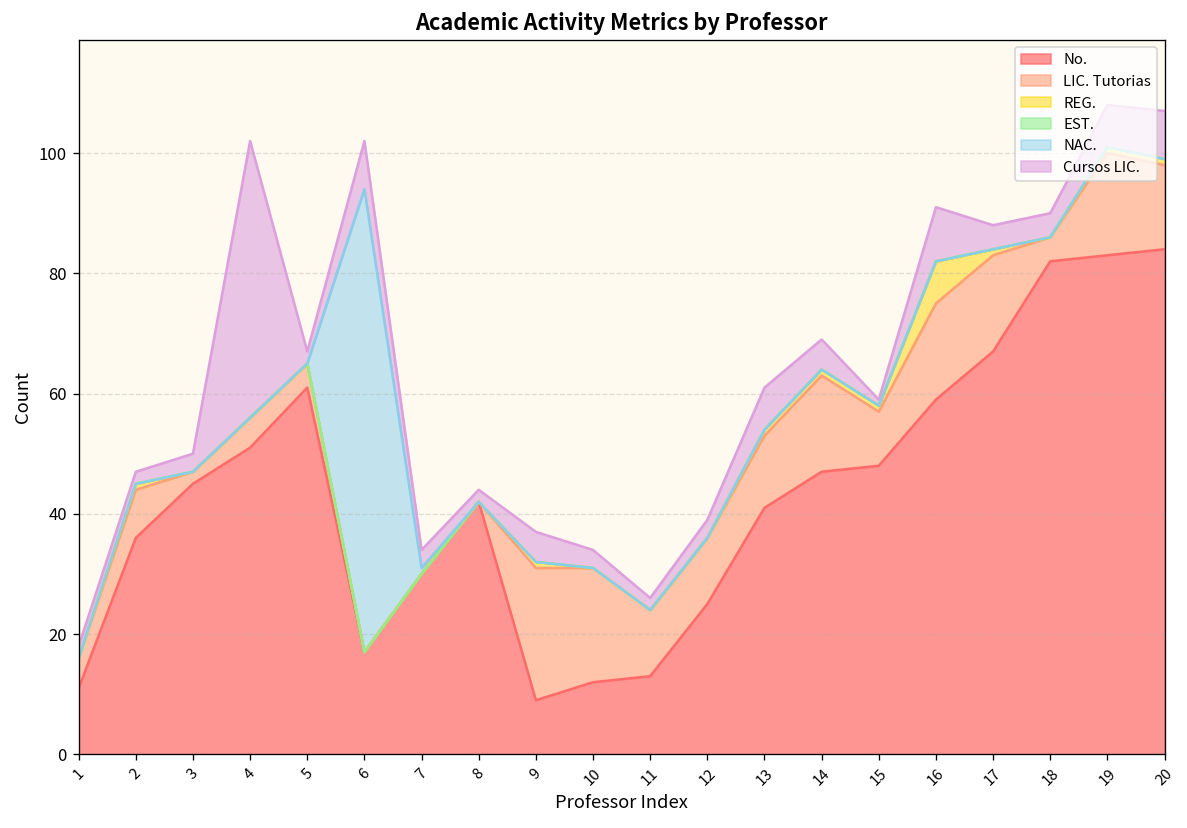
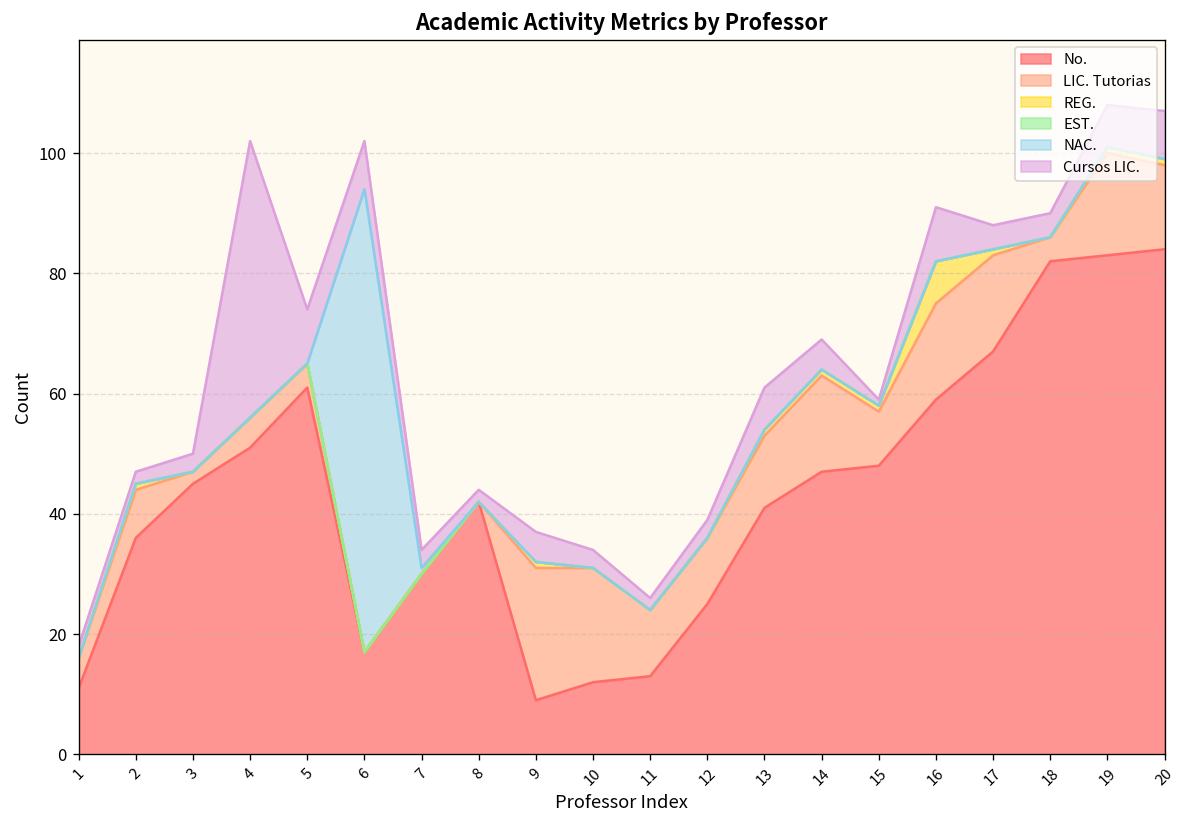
  {
    "NAC.": {
      "6": 77,
      "7": 1
    },
    "Cursos LIC.": {
      "1": 2,
      "2": 2,
      "3": 3,
      "4": 46,
-     "5": 2,
+     "5": 9,
      "6": 8,
      "7": 3,
      "8": 2,
      "9": 5,
      "10": 3,
      "11": 2,
      "12": 3,
      "13": 7,
      "14": 5,
      "15": 1,
      "16": 9,
      "17": 4,
      "18": 4,
      "20": 8
    }
  }
